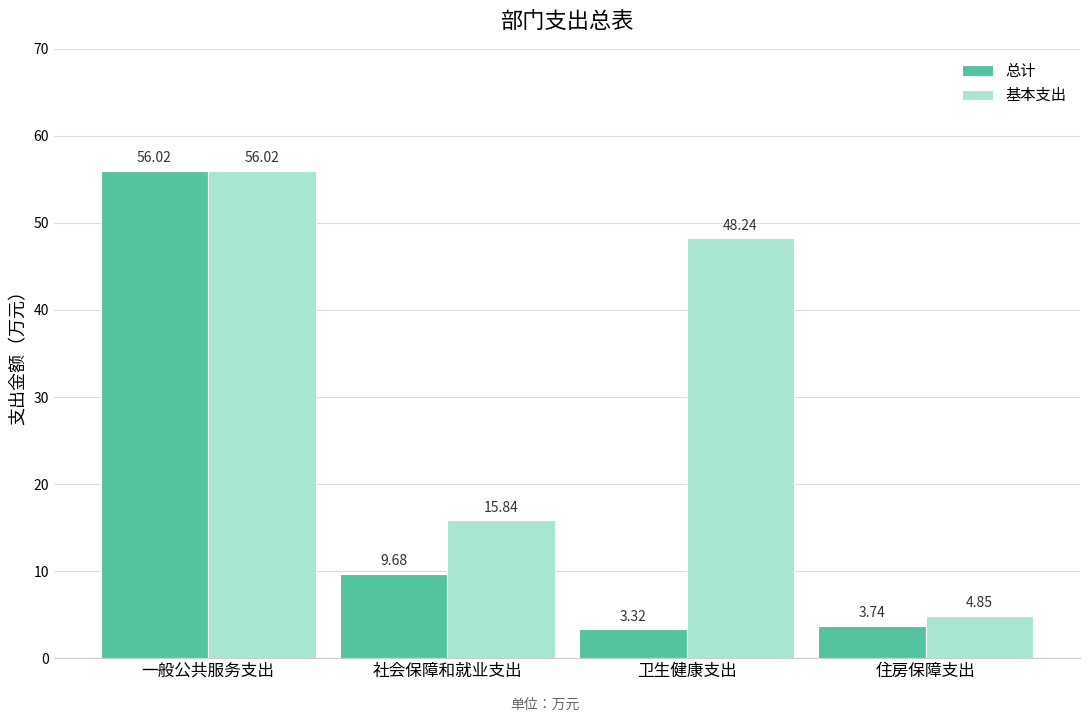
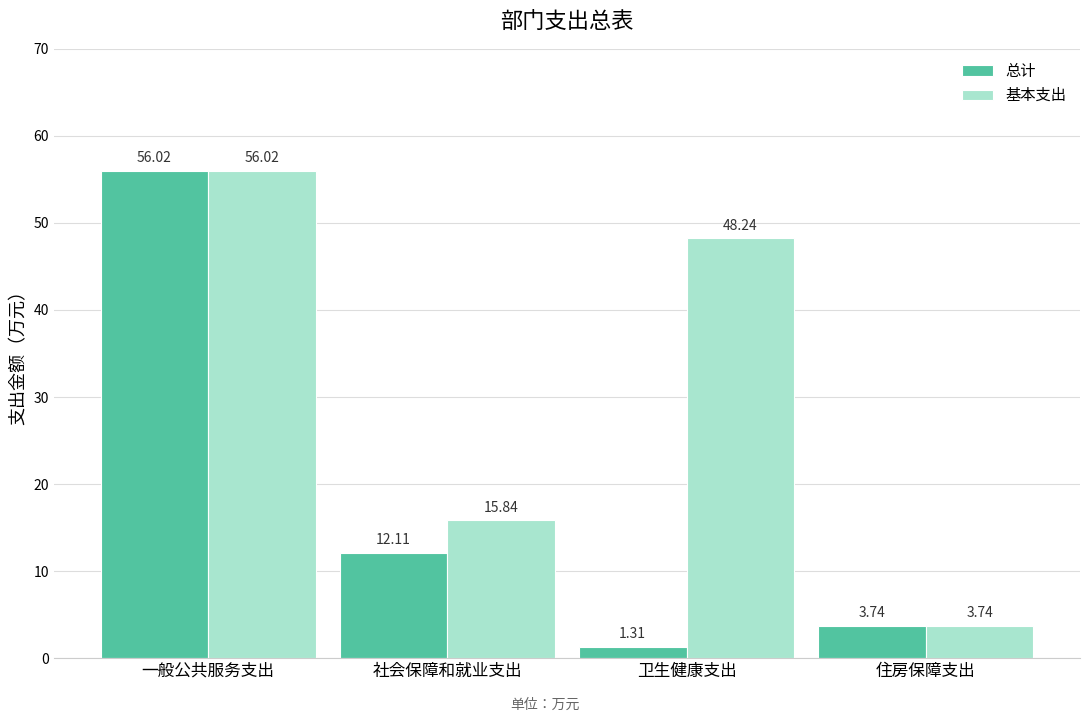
  {
    "总计": {
      "一般公共服务支出": 56.02,
-     "社会保障和就业支出": 9.68,
-     "卫生健康支出": 3.32,
+     "社会保障和就业支出": 12.11,
+     "卫生健康支出": 1.31,
      "住房保障支出": 3.74
    },
    "基本支出": {
      "一般公共服务支出": 56.02,
      "社会保障和就业支出": 15.84,
      "卫生健康支出": 48.24,
-     "住房保障支出": 4.85
+     "住房保障支出": 3.74
    }
  }
